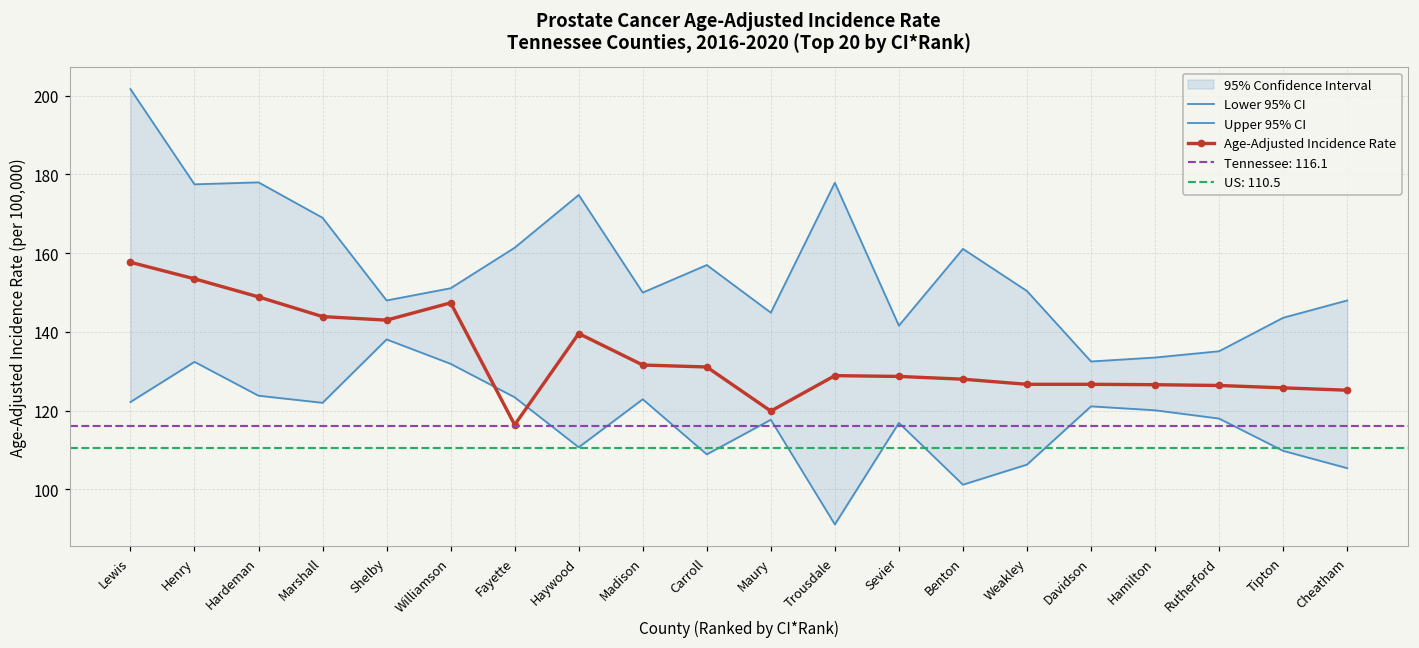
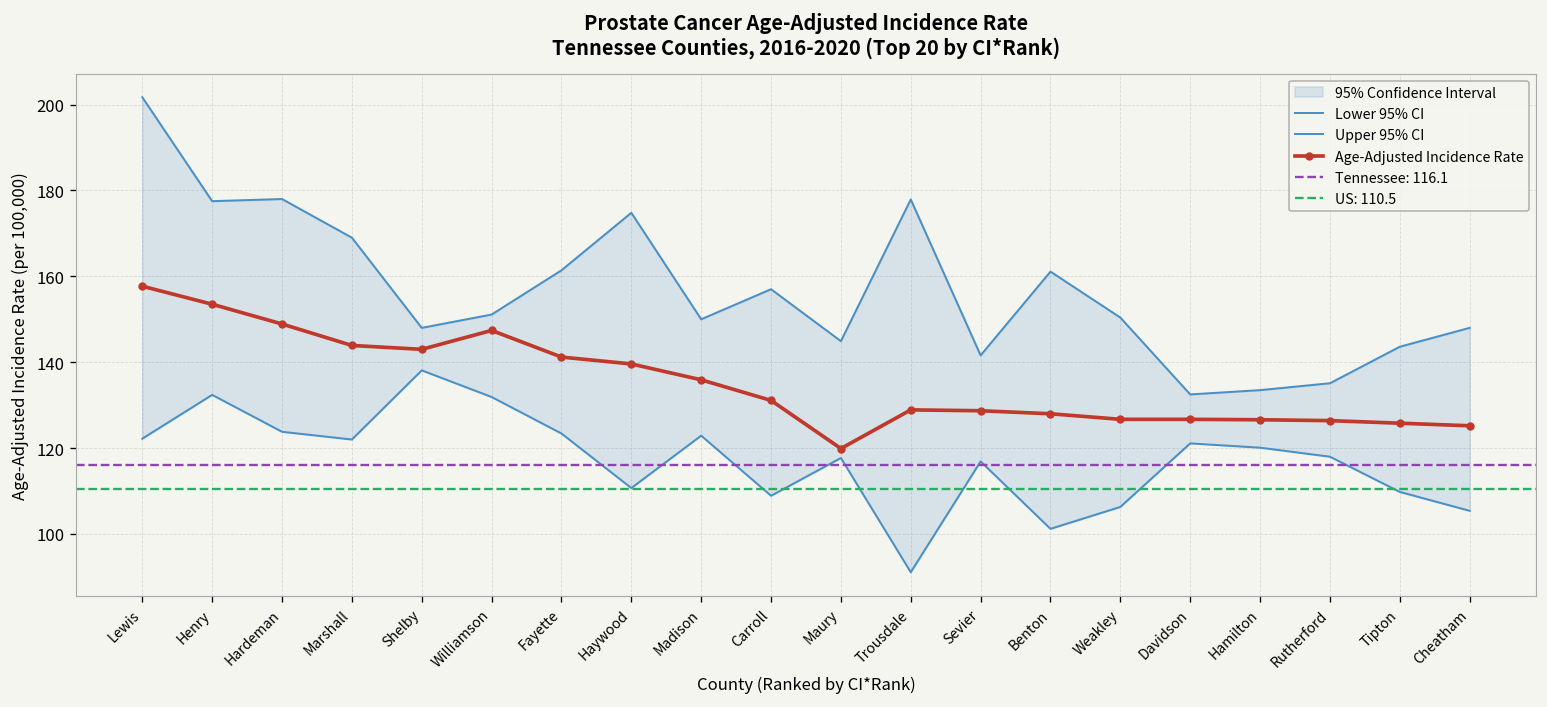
  {
    "Age-Adjusted Incidence Rate": {
      "Lewis": 158,
      "Henry": 154,
      "Hardeman": 149,
      "Marshall": 144,
      "Shelby": 143,
      "Williamson": 147,
-     "Fayette": 116,
+     "Fayette": 141,
      "Haywood": 140,
-     "Madison": 132,
+     "Madison": 136,
      "Carroll": 131,
      "Maury": 120,
      "Trousdale": 129,
      "Sevier": 129,
      "Benton": 128,
      "Weakley": 127,
      "Davidson": 127,
      "Hamilton": 127,
      "Rutherford": 126,
      "Tipton": 126,
      "Cheatham": 125
    }
  }
